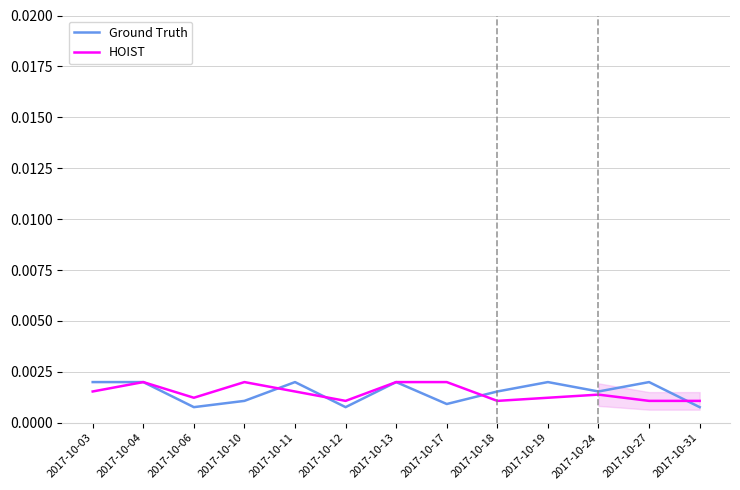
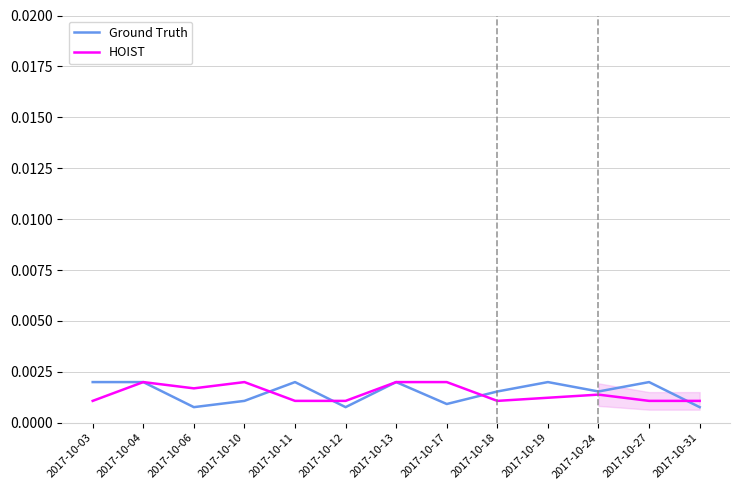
  {
    "Ground Truth": {
      "2017-10-03": 0.0020,
      "2017-10-06": 0.0008,
      "2017-10-10": 0.0011,
      "2017-10-11": 0.0020,
      "2017-10-12": 0.0008,
      "2017-10-17": 0.0009,
      "2017-10-18": 0.0015,
      "2017-10-19": 0.0020,
      "2017-10-24": 0.0015,
      "2017-10-27": 0.0020,
      "2017-10-31": 0.0008
    },
    "HOIST": {
-     "2017-10-03": 0.0015,
-     "2017-10-06": 0.0012,
+     "2017-10-03": 0.0011,
+     "2017-10-06": 0.0017,
      "2017-10-10": 0.0020,
-     "2017-10-11": 0.0015,
+     "2017-10-11": 0.0011,
      "2017-10-12": 0.0011,
      "2017-10-17": 0.0020,
      "2017-10-18": 0.0011,
      "2017-10-19": 0.0012,
      "2017-10-24": 0.0014,
      "2017-10-27": 0.0011,
      "2017-10-31": 0.0011
    }
  }
